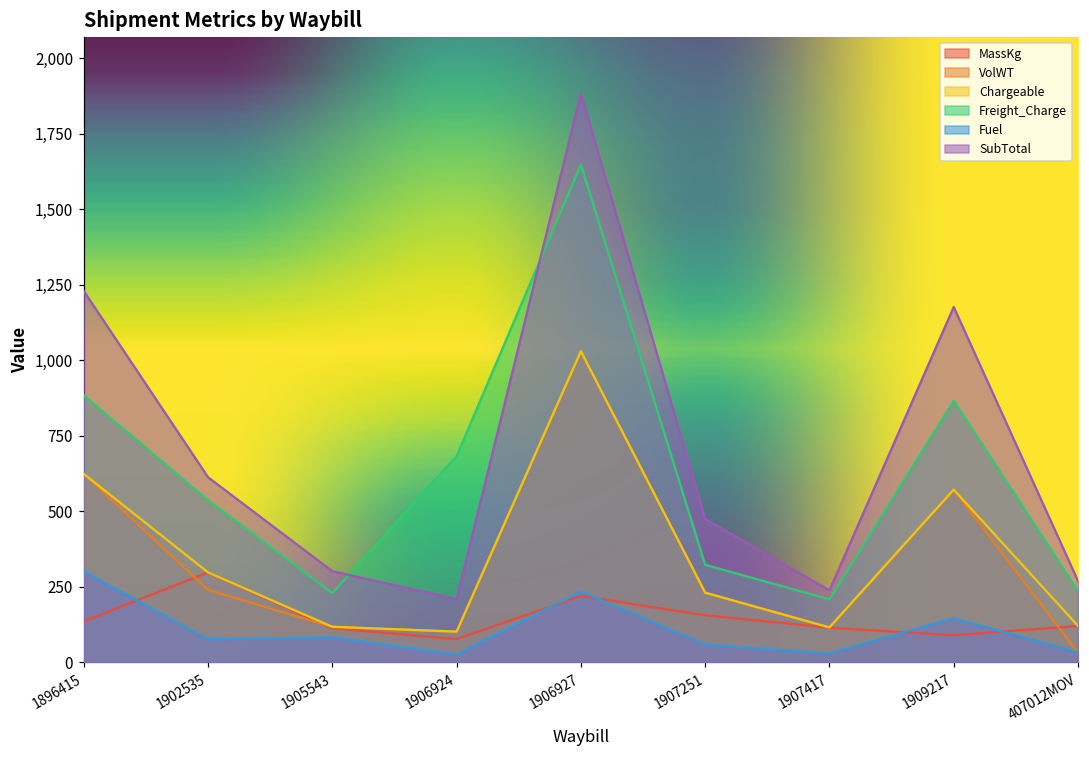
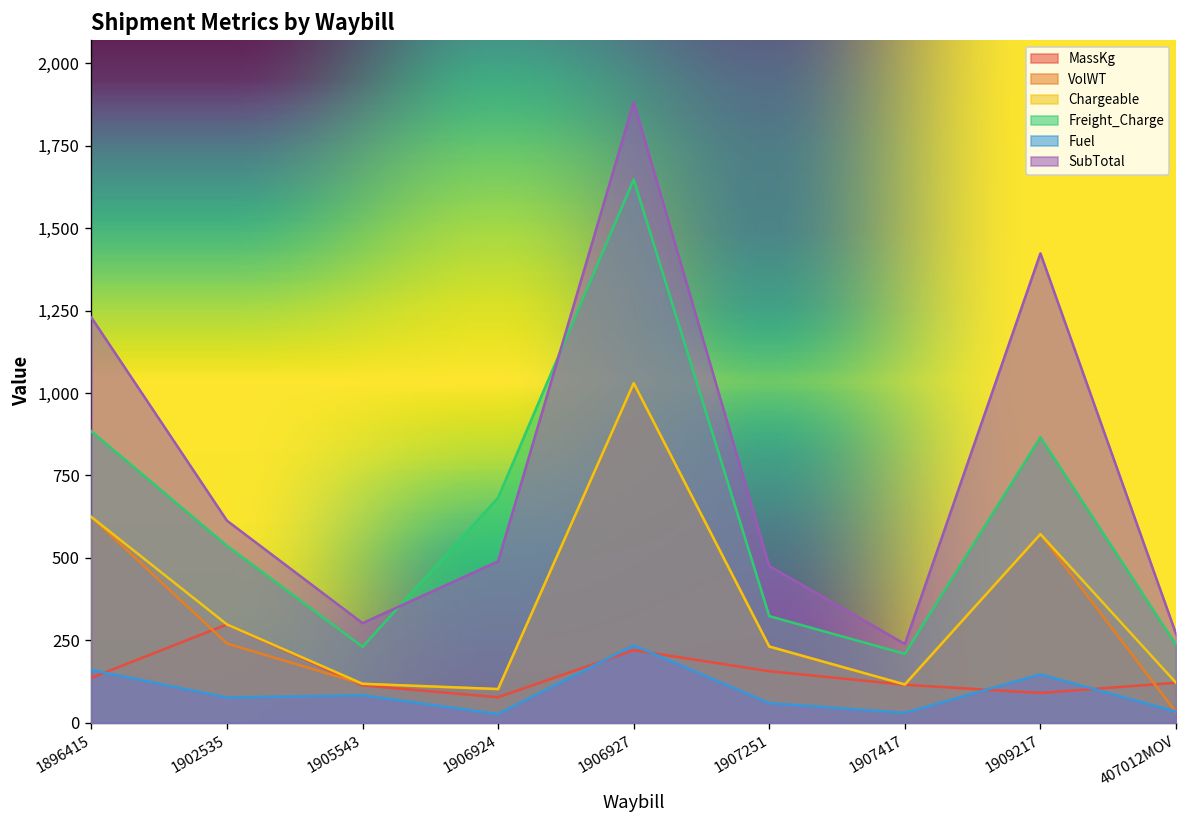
  {
    "Freight_Charge": {
      "1896415": "880",
      "1902535": "540",
      "1905543": "230",
      "1906924": "680",
      "1906927": "1,650",
      "1907251": "320",
      "1907417": "210",
      "1909217": "870",
      "407012MOV": "240"
    },
    "Fuel": {
-     "1896415": "300",
+     "1896415": "160",
      "1902535": "80",
      "1905543": "80",
      "1906924": "30",
      "1906927": "230",
      "1907251": "60",
      "1907417": "30",
      "1909217": "150"
    },
    "SubTotal": {
      "1896415": "1,230",
      "1902535": "610",
      "1905543": "300",
-     "1906924": "210",
+     "1906924": "490",
      "1906927": "1,880",
      "1907251": "480",
      "1907417": "240",
-     "1909217": "1,180",
+     "1909217": "1,420",
      "407012MOV": "270"
    }
  }
